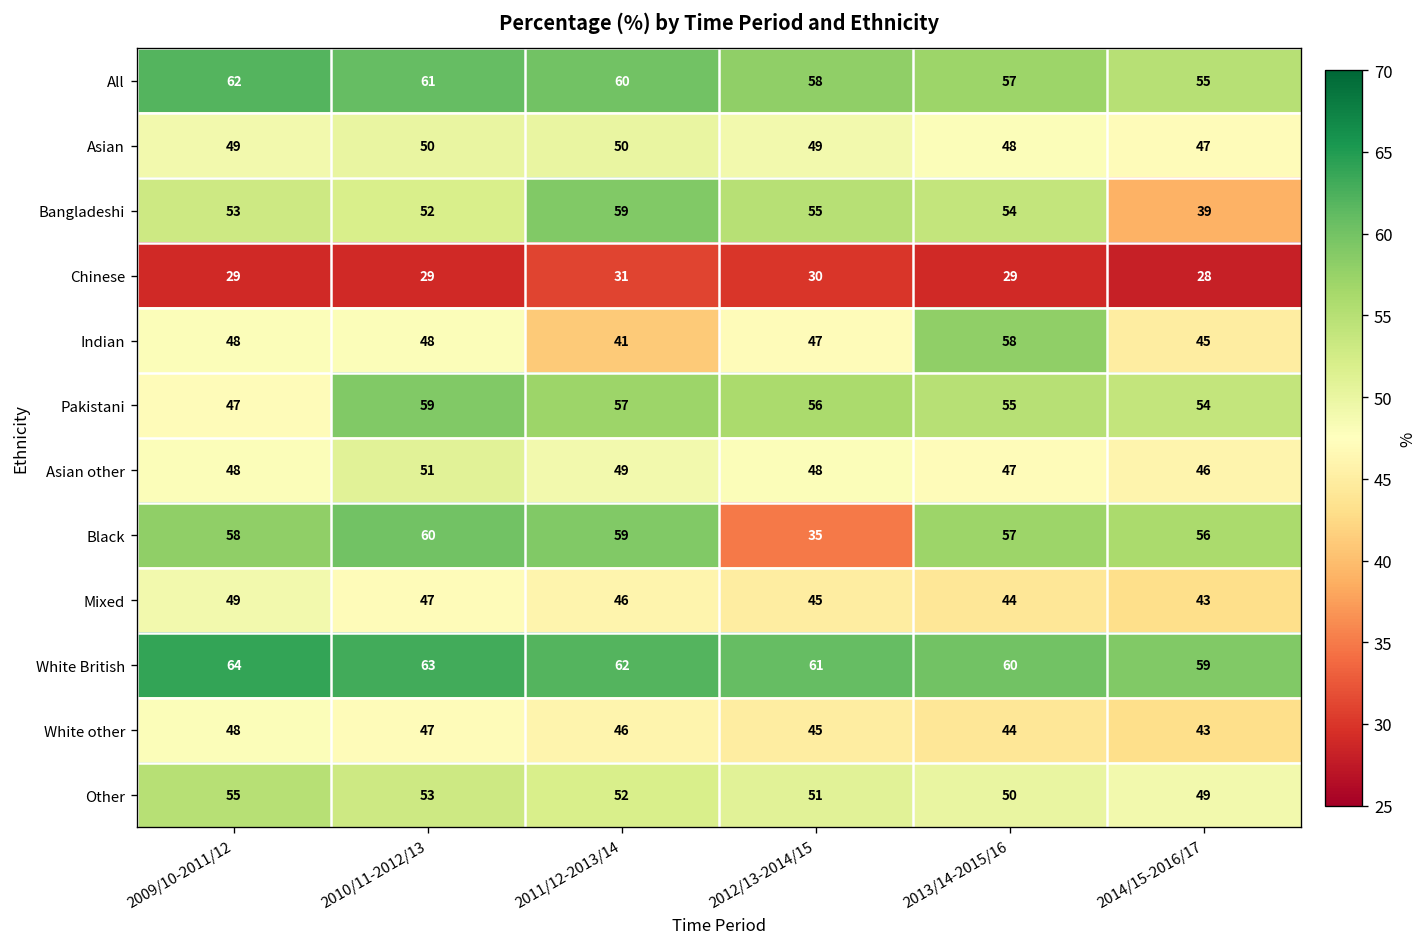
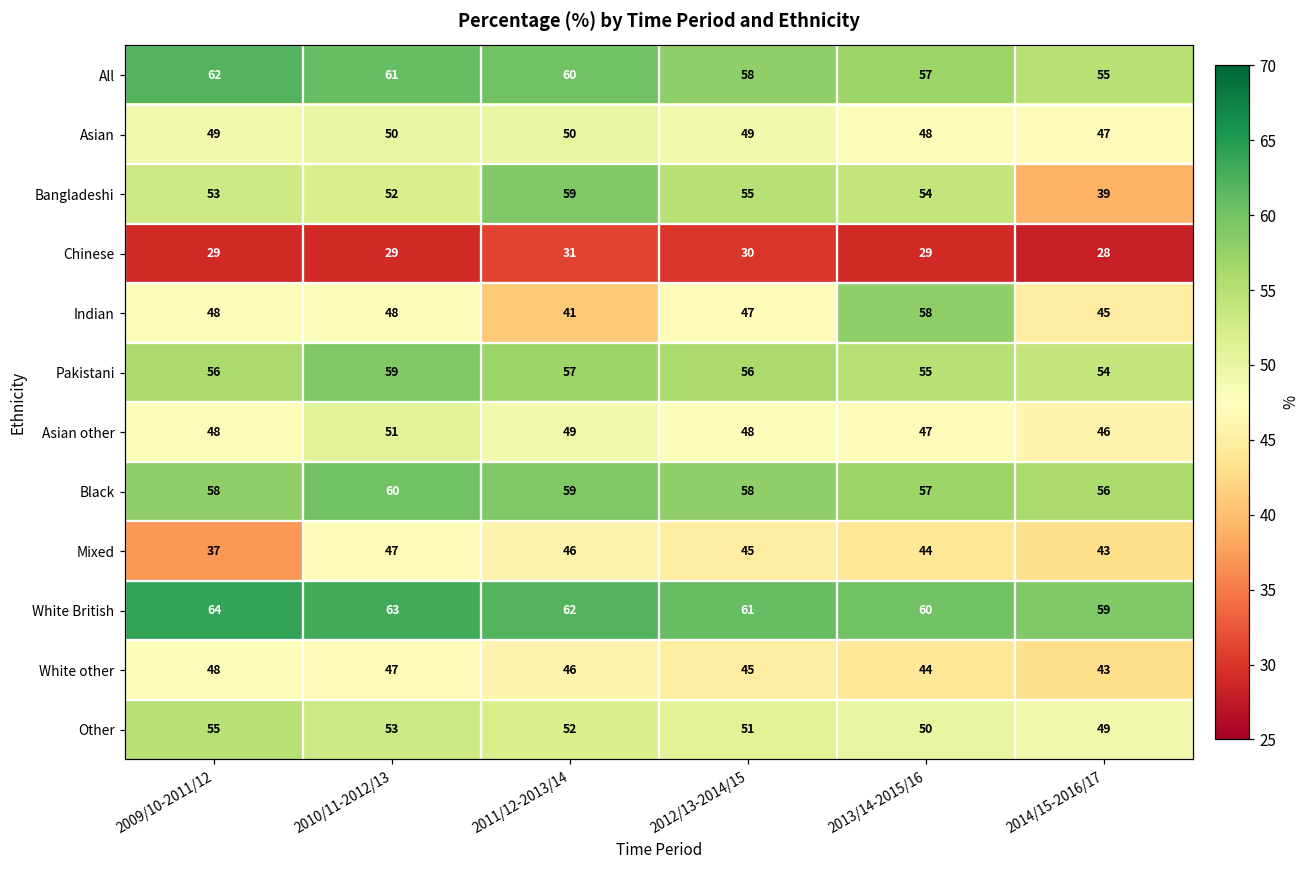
  {
    "All": {
      "2009/10-2011/12": 62,
      "2010/11-2012/13": 61,
      "2011/12-2013/14": 60,
      "2012/13-2014/15": 58,
      "2013/14-2015/16": 57,
      "2014/15-2016/17": 55
    },
    "Asian": {
      "2009/10-2011/12": 49,
      "2010/11-2012/13": 50,
      "2011/12-2013/14": 50,
      "2012/13-2014/15": 49,
      "2013/14-2015/16": 48,
      "2014/15-2016/17": 47
    },
    "Bangladeshi": {
      "2009/10-2011/12": 53,
      "2010/11-2012/13": 52,
      "2011/12-2013/14": 59,
      "2012/13-2014/15": 55,
      "2013/14-2015/16": 54,
      "2014/15-2016/17": 39
    },
    "Chinese": {
      "2009/10-2011/12": 29,
      "2010/11-2012/13": 29,
      "2011/12-2013/14": 31,
      "2012/13-2014/15": 30,
      "2013/14-2015/16": 29,
      "2014/15-2016/17": 28
    },
    "Indian": {
      "2009/10-2011/12": 48,
      "2010/11-2012/13": 48,
      "2011/12-2013/14": 41,
      "2012/13-2014/15": 47,
      "2013/14-2015/16": 58,
      "2014/15-2016/17": 45
    },
    "Pakistani": {
-     "2009/10-2011/12": 47,
+     "2009/10-2011/12": 56,
      "2010/11-2012/13": 59,
      "2011/12-2013/14": 57,
      "2012/13-2014/15": 56,
      "2013/14-2015/16": 55,
      "2014/15-2016/17": 54
    },
    "Asian other": {
      "2009/10-2011/12": 48,
      "2010/11-2012/13": 51,
      "2011/12-2013/14": 49,
      "2012/13-2014/15": 48,
      "2013/14-2015/16": 47,
      "2014/15-2016/17": 46
    },
    "Black": {
      "2009/10-2011/12": 58,
      "2010/11-2012/13": 60,
      "2011/12-2013/14": 59,
-     "2012/13-2014/15": 35,
+     "2012/13-2014/15": 58,
      "2013/14-2015/16": 57,
      "2014/15-2016/17": 56
    },
    "Mixed": {
-     "2009/10-2011/12": 49,
+     "2009/10-2011/12": 37,
      "2010/11-2012/13": 47,
      "2011/12-2013/14": 46,
      "2012/13-2014/15": 45,
      "2013/14-2015/16": 44,
      "2014/15-2016/17": 43
    },
    "White British": {
      "2009/10-2011/12": 64,
      "2010/11-2012/13": 63,
      "2011/12-2013/14": 62,
      "2012/13-2014/15": 61,
      "2013/14-2015/16": 60,
      "2014/15-2016/17": 59
    },
    "White other": {
      "2009/10-2011/12": 48,
      "2010/11-2012/13": 47,
      "2011/12-2013/14": 46,
      "2012/13-2014/15": 45,
      "2013/14-2015/16": 44,
      "2014/15-2016/17": 43
    },
    "Other": {
      "2009/10-2011/12": 55,
      "2010/11-2012/13": 53,
      "2011/12-2013/14": 52,
      "2012/13-2014/15": 51,
      "2013/14-2015/16": 50,
      "2014/15-2016/17": 49
    }
  }
